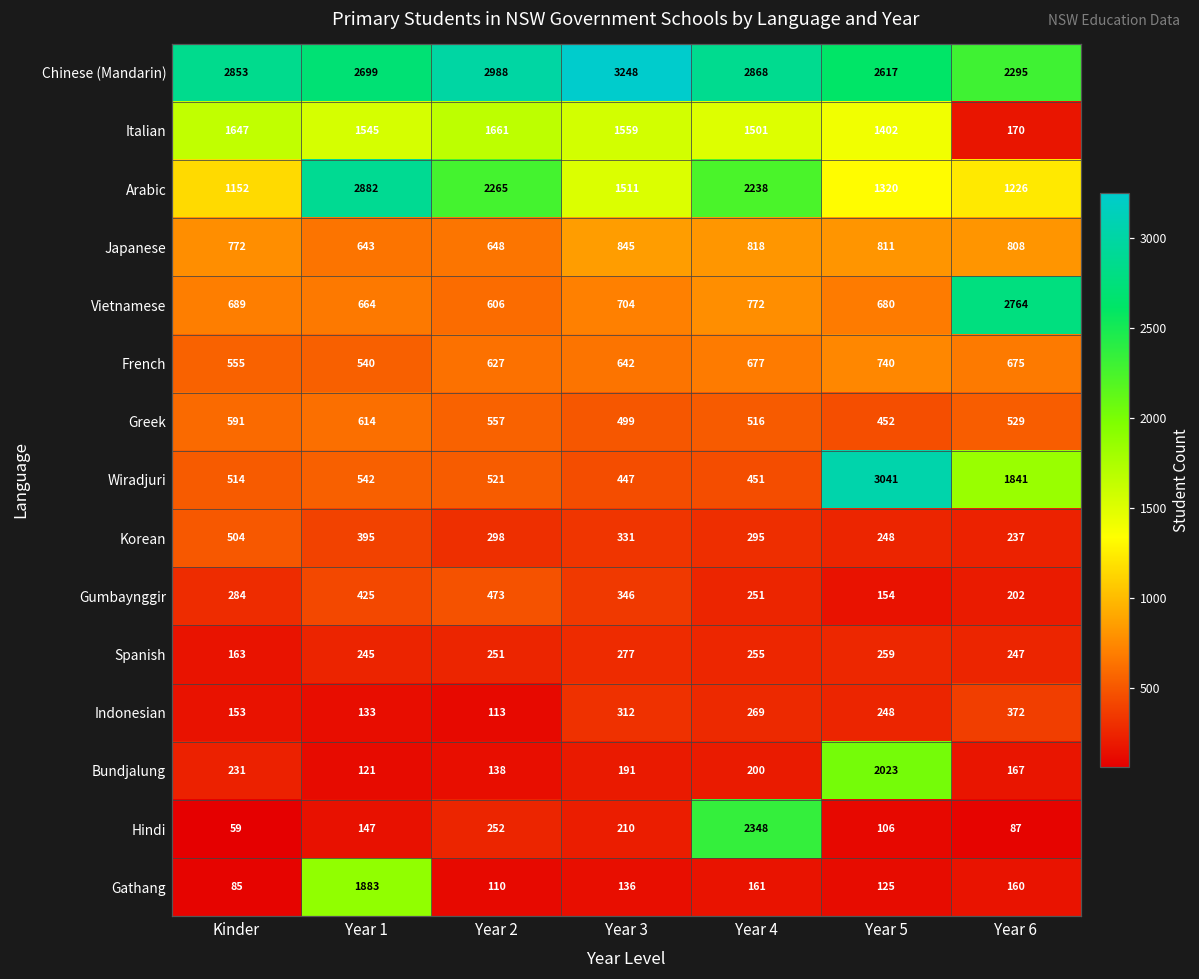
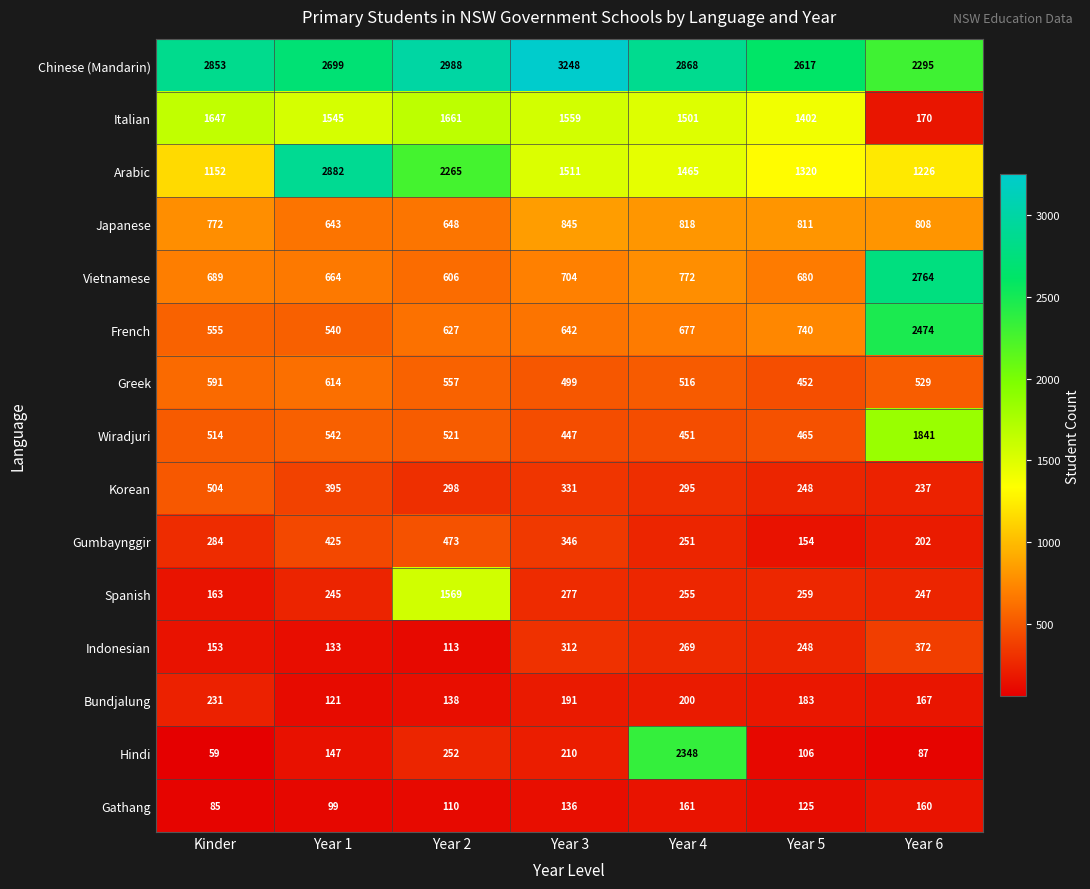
  {
    "Chinese (Mandarin)": {
      "Kinder": 2853,
      "Year 1": 2699,
      "Year 2": 2988,
      "Year 3": 3248,
      "Year 4": 2868,
      "Year 5": 2617,
      "Year 6": 2295
    },
    "Italian": {
      "Kinder": 1647,
      "Year 1": 1545,
      "Year 2": 1661,
      "Year 3": 1559,
      "Year 4": 1501,
      "Year 5": 1402,
      "Year 6": 170
    },
    "Arabic": {
      "Kinder": 1152,
      "Year 1": 2882,
      "Year 2": 2265,
      "Year 3": 1511,
-     "Year 4": 2238,
+     "Year 4": 1465,
      "Year 5": 1320,
      "Year 6": 1226
    },
    "Japanese": {
      "Kinder": 772,
      "Year 1": 643,
      "Year 2": 648,
      "Year 3": 845,
      "Year 4": 818,
      "Year 5": 811,
      "Year 6": 808
    },
    "Vietnamese": {
      "Kinder": 689,
      "Year 1": 664,
      "Year 2": 606,
      "Year 3": 704,
      "Year 4": 772,
      "Year 5": 680,
      "Year 6": 2764
    },
    "French": {
      "Kinder": 555,
      "Year 1": 540,
      "Year 2": 627,
      "Year 3": 642,
      "Year 4": 677,
      "Year 5": 740,
-     "Year 6": 675
+     "Year 6": 2474
    },
    "Greek": {
      "Kinder": 591,
      "Year 1": 614,
      "Year 2": 557,
      "Year 3": 499,
      "Year 4": 516,
      "Year 5": 452,
      "Year 6": 529
    },
    "Wiradjuri": {
      "Kinder": 514,
      "Year 1": 542,
      "Year 2": 521,
      "Year 3": 447,
      "Year 4": 451,
-     "Year 5": 3041,
+     "Year 5": 465,
      "Year 6": 1841
    },
    "Korean": {
      "Kinder": 504,
      "Year 1": 395,
      "Year 2": 298,
      "Year 3": 331,
      "Year 4": 295,
      "Year 5": 248,
      "Year 6": 237
    },
    "Gumbaynggir": {
      "Kinder": 284,
      "Year 1": 425,
      "Year 2": 473,
      "Year 3": 346,
      "Year 4": 251,
      "Year 5": 154,
      "Year 6": 202
    },
    "Spanish": {
      "Kinder": 163,
      "Year 1": 245,
-     "Year 2": 251,
+     "Year 2": 1569,
      "Year 3": 277,
      "Year 4": 255,
      "Year 5": 259,
      "Year 6": 247
    },
    "Indonesian": {
      "Kinder": 153,
      "Year 1": 133,
      "Year 2": 113,
      "Year 3": 312,
      "Year 4": 269,
      "Year 5": 248,
      "Year 6": 372
    },
    "Bundjalung": {
      "Kinder": 231,
      "Year 1": 121,
      "Year 2": 138,
      "Year 3": 191,
      "Year 4": 200,
-     "Year 5": 2023,
+     "Year 5": 183,
      "Year 6": 167
    },
    "Hindi": {
      "Kinder": 59,
      "Year 1": 147,
      "Year 2": 252,
      "Year 3": 210,
      "Year 4": 2348,
      "Year 5": 106,
      "Year 6": 87
    },
    "Gathang": {
      "Kinder": 85,
-     "Year 1": 1883,
+     "Year 1": 99,
      "Year 2": 110,
      "Year 3": 136,
      "Year 4": 161,
      "Year 5": 125,
      "Year 6": 160
    }
  }
